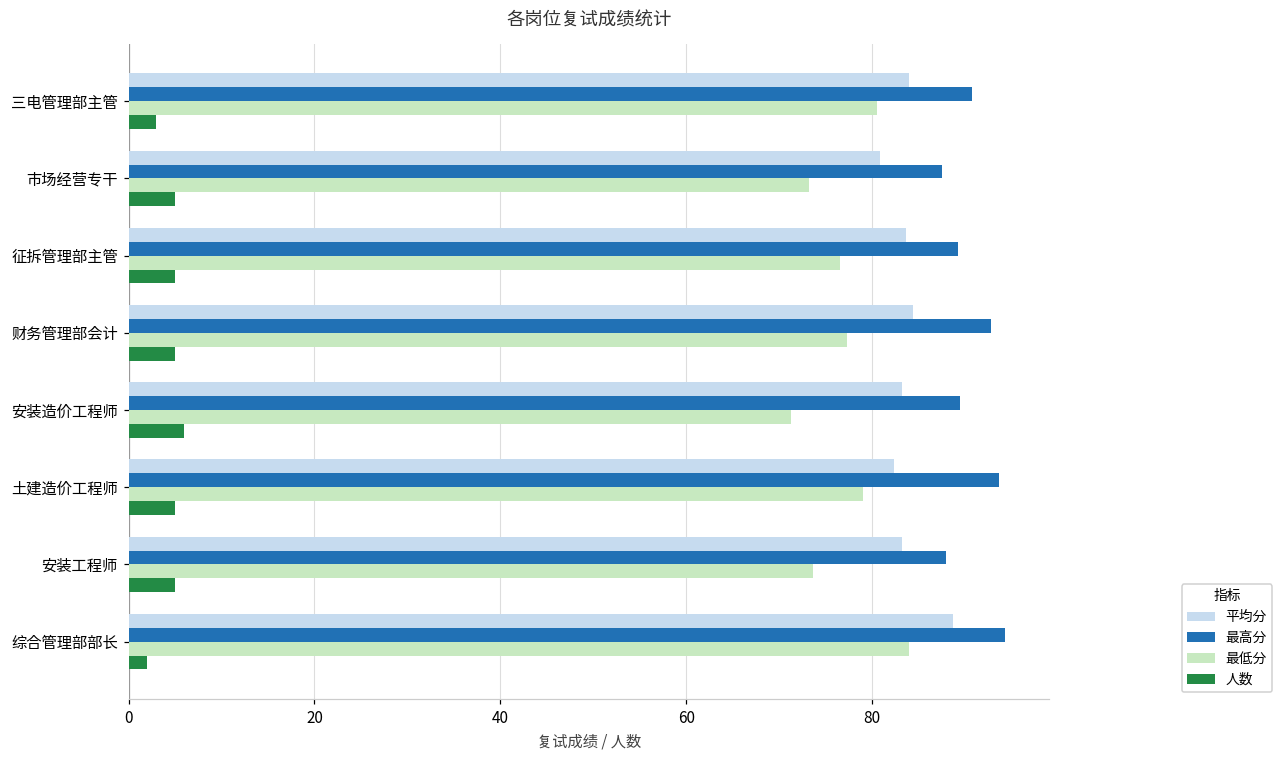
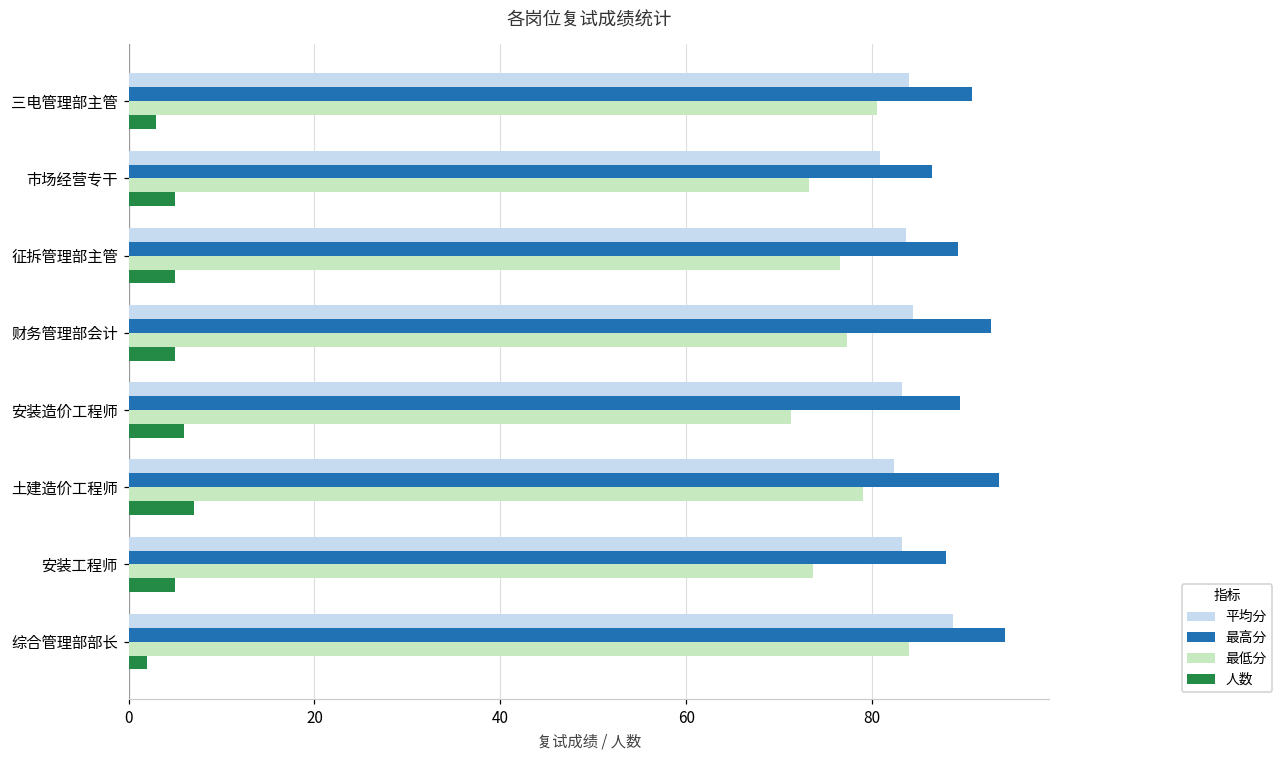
  {
    "最高分": {
      "三电管理部主管": 91,
-     "市场经营专干": 88,
+     "市场经营专干": 86,
      "征拆管理部主管": 89,
      "财务管理部会计": 93,
      "安装造价工程师": 90,
      "土建造价工程师": 94,
      "安装工程师": 88,
      "综合管理部部长": 94
    },
    "人数": {
      "三电管理部主管": 3,
      "市场经营专干": 5,
      "征拆管理部主管": 5,
      "财务管理部会计": 5,
      "安装造价工程师": 6,
-     "土建造价工程师": 5,
+     "土建造价工程师": 7,
      "安装工程师": 5,
      "综合管理部部长": 2
    }
  }
